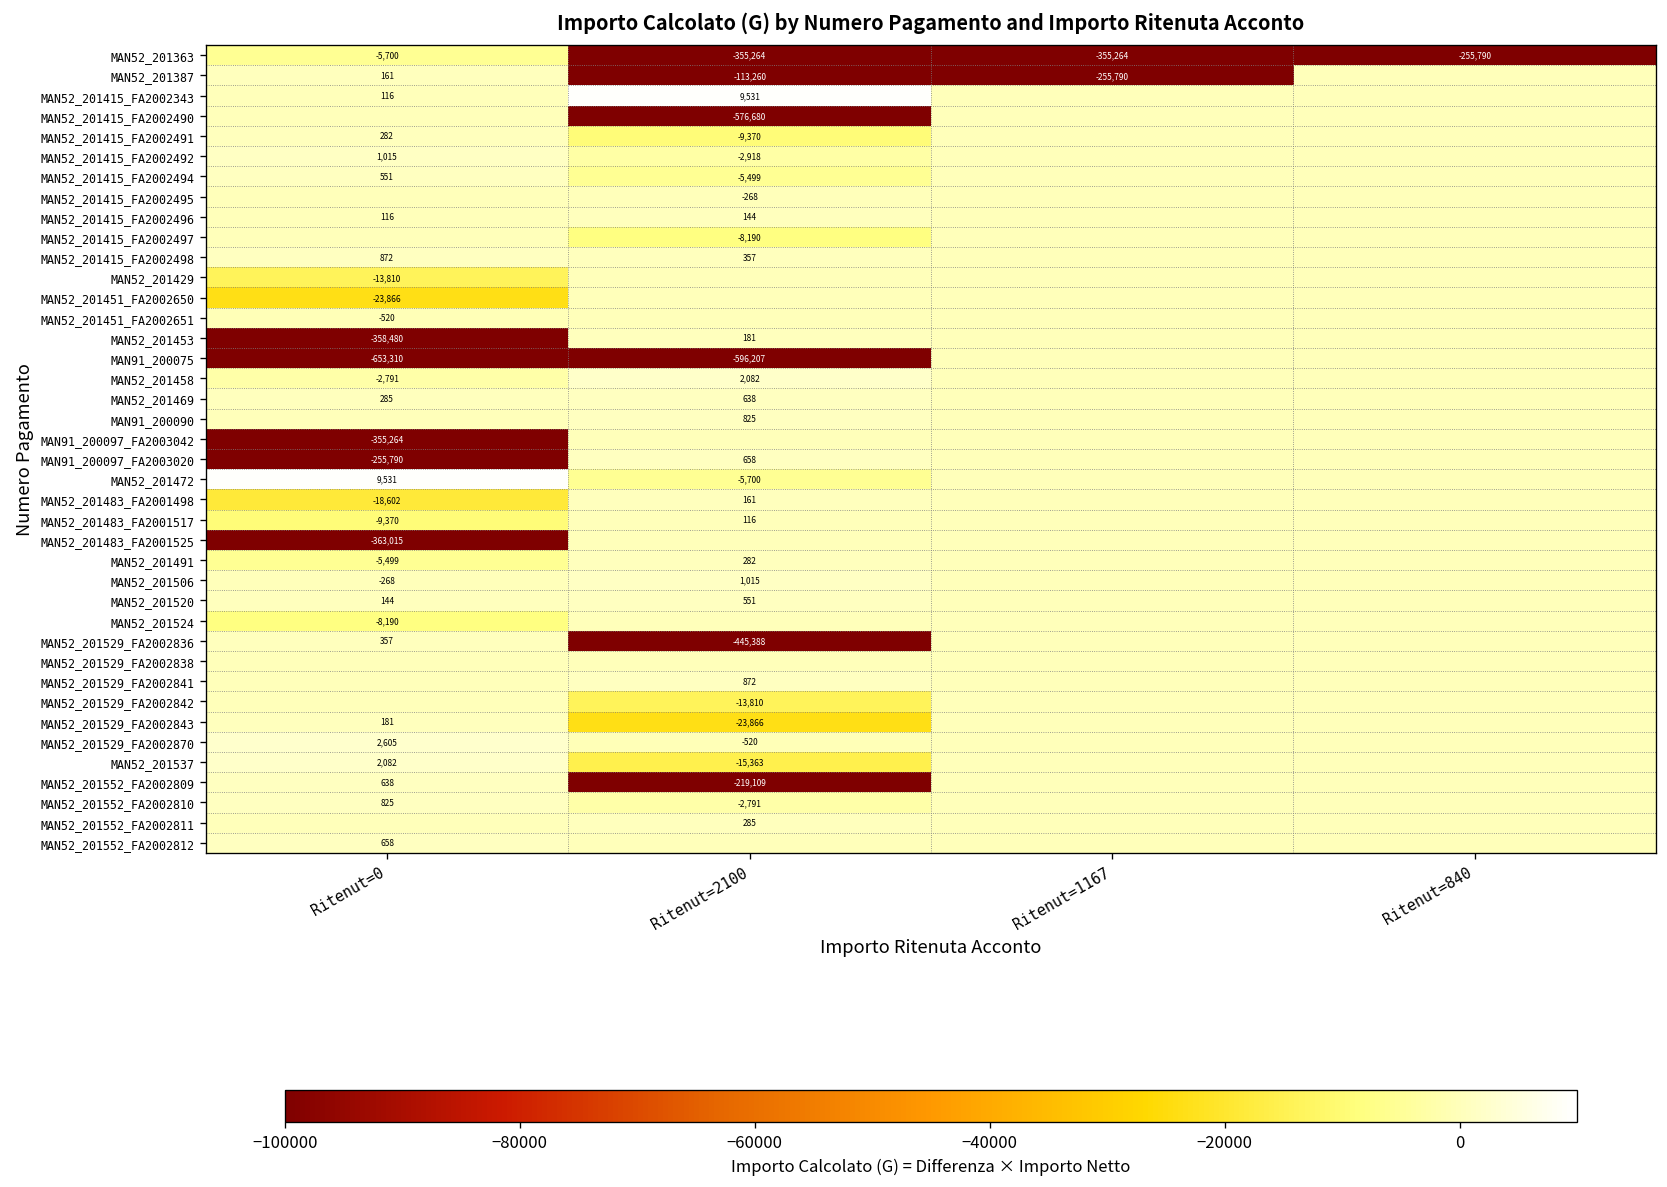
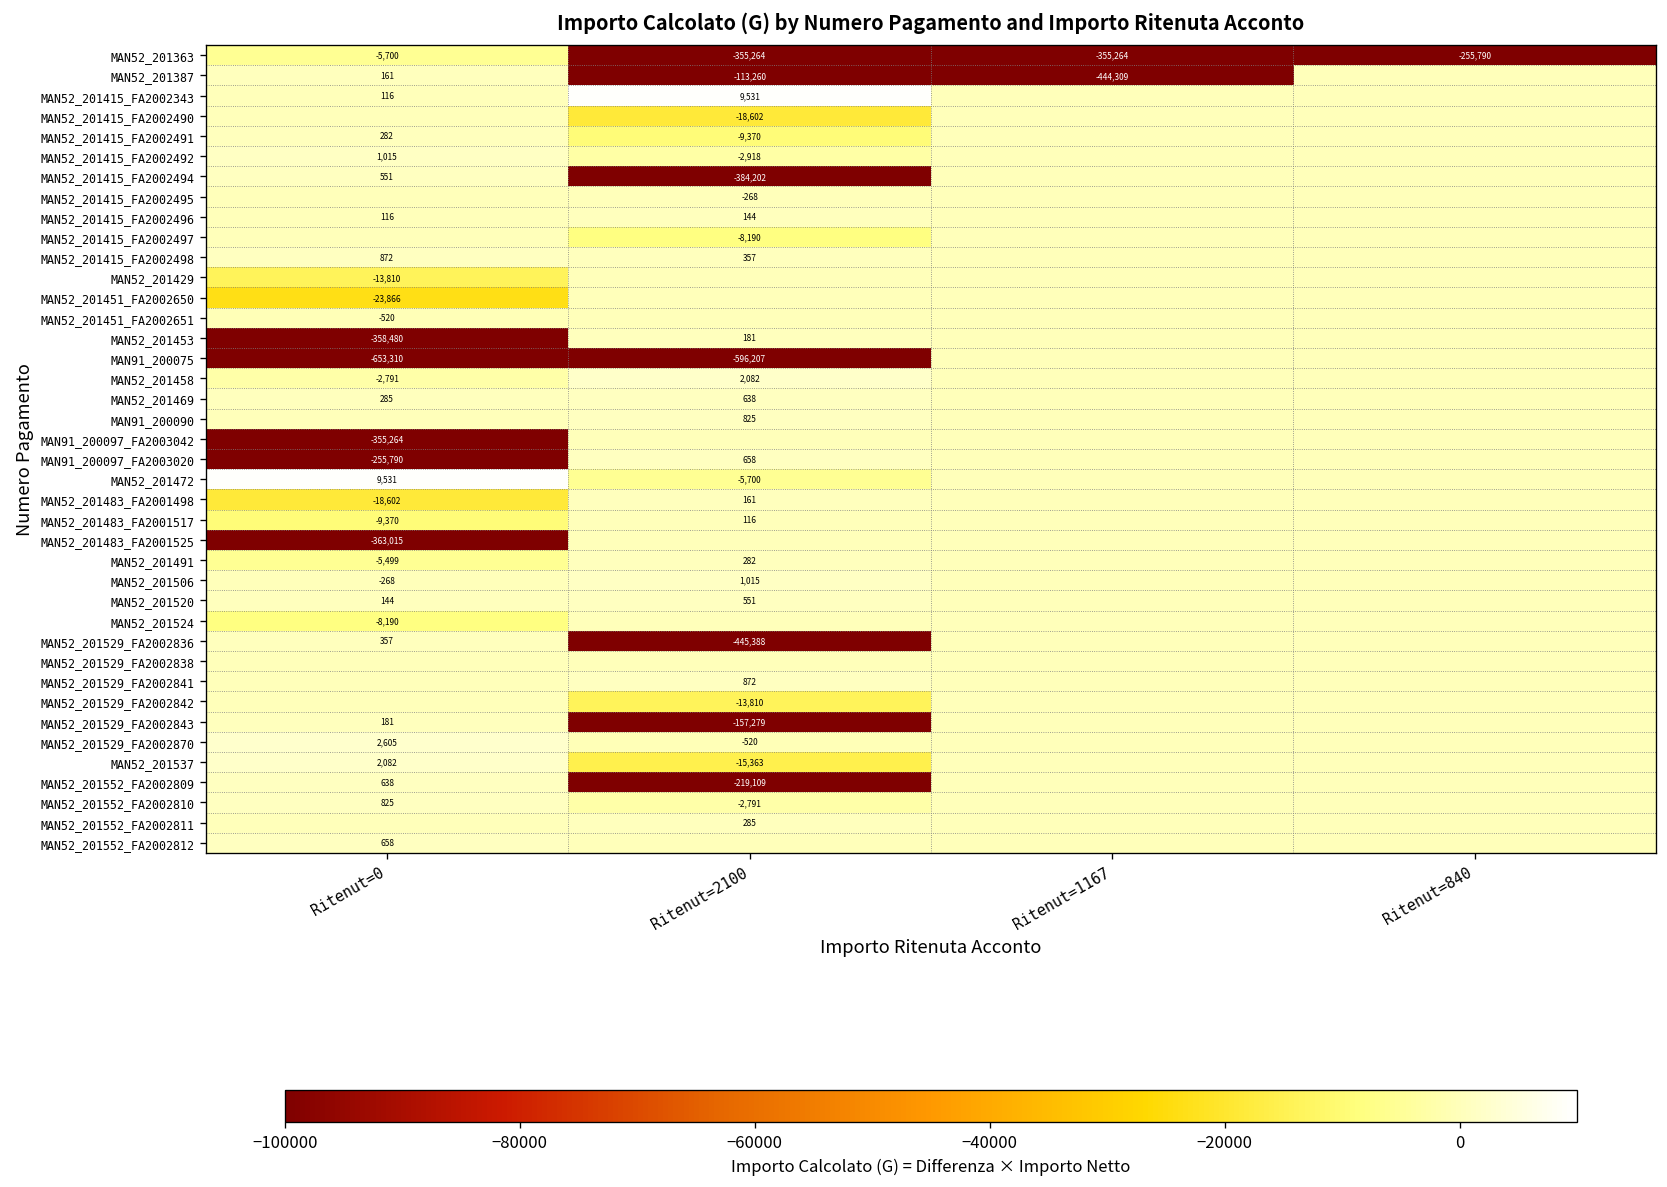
  {
    "MAN52_201363": {
      "Ritenut=0": "-5,700",
      "Ritenut=2100": "-355,264",
      "Ritenut=1167": "-355,264",
      "Ritenut=840": "-255,790"
    },
    "MAN52_201387": {
      "Ritenut=0": "161",
      "Ritenut=2100": "-113,260",
-     "Ritenut=1167": "-255,790"
+     "Ritenut=1167": "-444,309"
    },
    "MAN52_201415_FA2002343": {
      "Ritenut=0": "116",
      "Ritenut=2100": "9,531"
    },
    "MAN52_201415_FA2002490": {
-     "Ritenut=2100": "-576,680"
+     "Ritenut=2100": "-18,602"
    },
    "MAN52_201415_FA2002491": {
      "Ritenut=0": "282",
      "Ritenut=2100": "-9,370"
    },
    "MAN52_201415_FA2002492": {
      "Ritenut=0": "1,015",
      "Ritenut=2100": "-2,918"
    },
    "MAN52_201415_FA2002494": {
      "Ritenut=0": "551",
-     "Ritenut=2100": "-5,499"
+     "Ritenut=2100": "-384,202"
    },
    "MAN52_201415_FA2002495": {
      "Ritenut=2100": "-268"
    },
    "MAN52_201415_FA2002496": {
      "Ritenut=0": "116",
      "Ritenut=2100": "144"
    },
    "MAN52_201415_FA2002497": {
      "Ritenut=2100": "-8,190"
    },
    "MAN52_201415_FA2002498": {
      "Ritenut=0": "872",
      "Ritenut=2100": "357"
    },
    "MAN52_201429": {
      "Ritenut=0": "-13,810"
    },
    "MAN52_201451_FA2002650": {
      "Ritenut=0": "-23,866"
    },
    "MAN52_201451_FA2002651": {
      "Ritenut=0": "-520"
    },
    "MAN52_201453": {
      "Ritenut=0": "-358,480",
      "Ritenut=2100": "181"
    },
    "MAN91_200075": {
      "Ritenut=0": "-653,310",
      "Ritenut=2100": "-596,207"
    },
    "MAN52_201458": {
      "Ritenut=0": "-2,791",
      "Ritenut=2100": "2,082"
    },
    "MAN52_201469": {
      "Ritenut=0": "285",
      "Ritenut=2100": "638"
    },
    "MAN91_200090": {
      "Ritenut=2100": "825"
    },
    "MAN91_200097_FA2003042": {
      "Ritenut=0": "-355,264"
    },
    "MAN91_200097_FA2003020": {
      "Ritenut=0": "-255,790",
      "Ritenut=2100": "658"
    },
    "MAN52_201472": {
      "Ritenut=0": "9,531",
      "Ritenut=2100": "-5,700"
    },
    "MAN52_201483_FA2001498": {
      "Ritenut=0": "-18,602",
      "Ritenut=2100": "161"
    },
    "MAN52_201483_FA2001517": {
      "Ritenut=0": "-9,370",
      "Ritenut=2100": "116"
    },
    "MAN52_201483_FA2001525": {
      "Ritenut=0": "-363,015"
    },
    "MAN52_201491": {
      "Ritenut=0": "-5,499",
      "Ritenut=2100": "282"
    },
    "MAN52_201506": {
      "Ritenut=0": "-268",
      "Ritenut=2100": "1,015"
    },
    "MAN52_201520": {
      "Ritenut=0": "144",
      "Ritenut=2100": "551"
    },
    "MAN52_201524": {
      "Ritenut=0": "-8,190"
    },
    "MAN52_201529_FA2002836": {
      "Ritenut=0": "357",
      "Ritenut=2100": "-445,388"
    },
    "MAN52_201529_FA2002841": {
      "Ritenut=2100": "872"
    },
    "MAN52_201529_FA2002842": {
      "Ritenut=2100": "-13,810"
    },
    "MAN52_201529_FA2002843": {
      "Ritenut=0": "181",
-     "Ritenut=2100": "-23,866"
+     "Ritenut=2100": "-157,279"
    },
    "MAN52_201529_FA2002870": {
      "Ritenut=0": "2,605",
      "Ritenut=2100": "-520"
    },
    "MAN52_201537": {
      "Ritenut=0": "2,082",
      "Ritenut=2100": "-15,363"
    },
    "MAN52_201552_FA2002809": {
      "Ritenut=0": "638",
      "Ritenut=2100": "-219,109"
    },
    "MAN52_201552_FA2002810": {
      "Ritenut=0": "825",
      "Ritenut=2100": "-2,791"
    },
    "MAN52_201552_FA2002811": {
      "Ritenut=2100": "285"
    },
    "MAN52_201552_FA2002812": {
      "Ritenut=0": "658"
    }
  }
